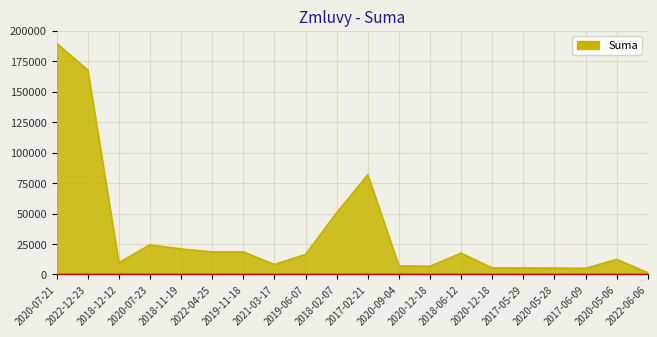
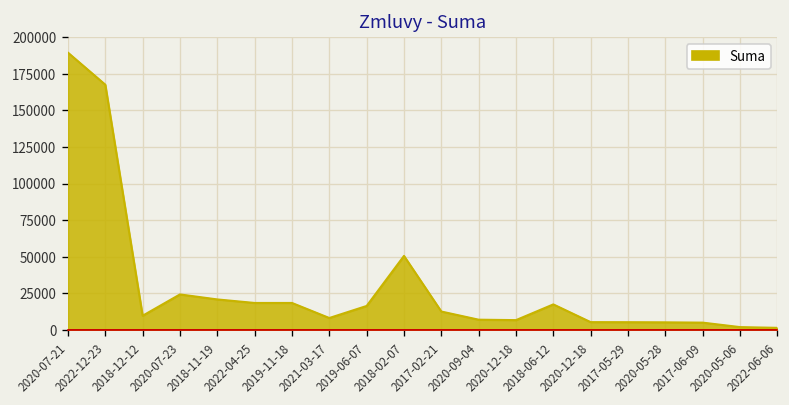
  {
    "2020-07-21": 190000,
    "2022-12-23": 168000,
    "2018-12-12": 10000,
    "2020-07-23": 24000,
    "2018-11-19": 21000,
    "2022-04-25": 19000,
    "2019-11-18": 19000,
    "2021-03-17": 8000,
    "2019-06-07": 16000,
    "2018-02-07": 51000,
-   "2017-02-21": 82000,
+   "2017-02-21": 13000,
    "2020-09-04": 7000,
    "2018-06-12": 18000,
    "2017-05-29": 5000,
    "2020-05-28": 5000,
    "2017-06-09": 5000,
-   "2020-05-06": 12000,
+   "2020-05-06": 2000,
    "2022-06-06": 2000
  }
